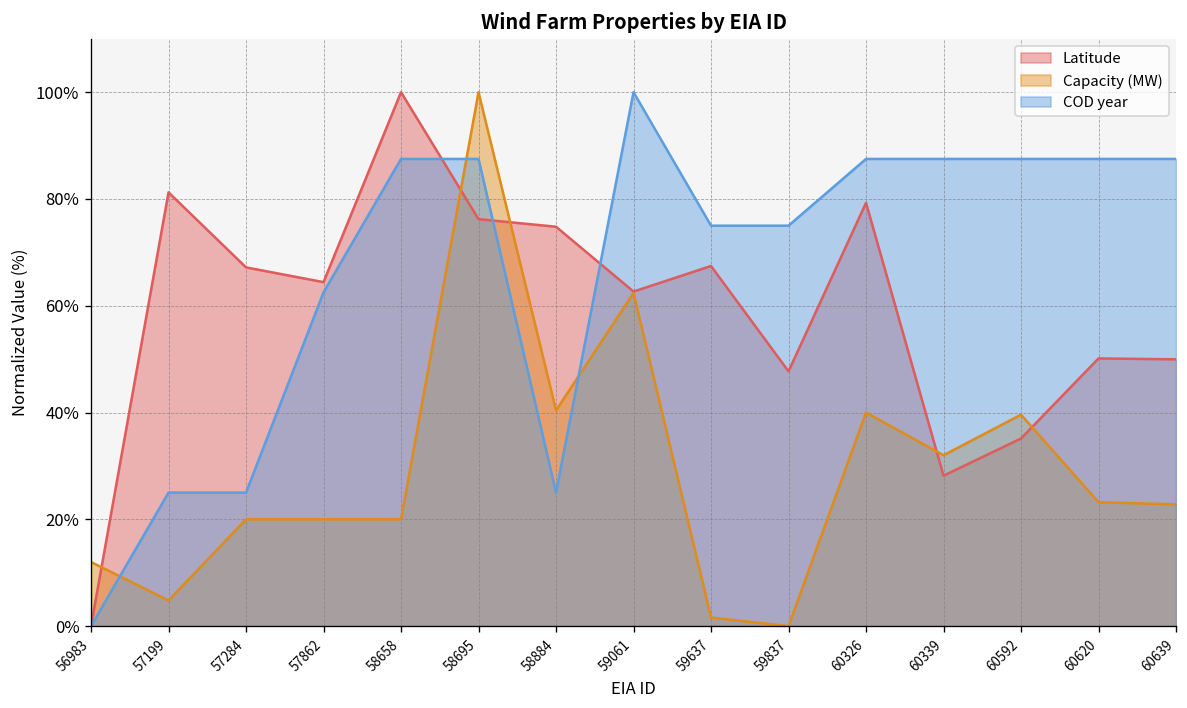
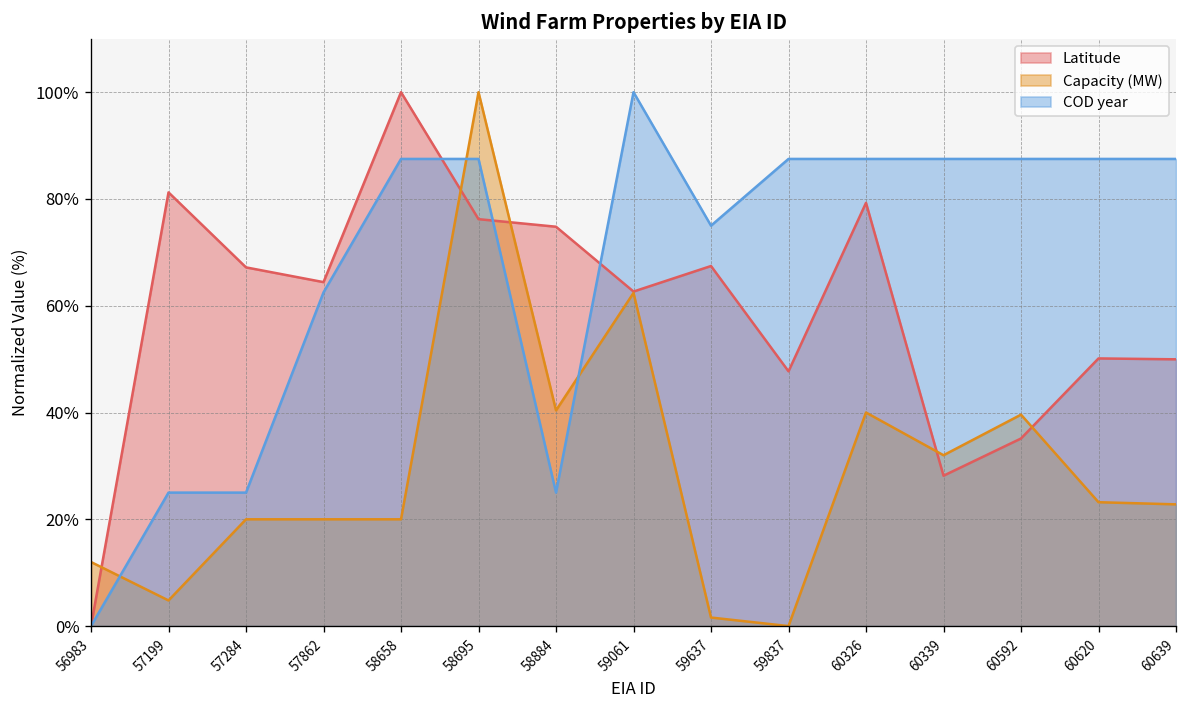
  {
    "COD year": {
      "57199": "25%",
      "57284": "25%",
      "57862": "63%",
      "58658": "88%",
      "58695": "88%",
      "58884": "25%",
      "59061": "100%",
      "59637": "75%",
-     "59837": "75%",
+     "59837": "88%",
      "60326": "88%",
      "60339": "88%",
      "60592": "88%",
      "60620": "88%",
      "60639": "88%"
    }
  }
